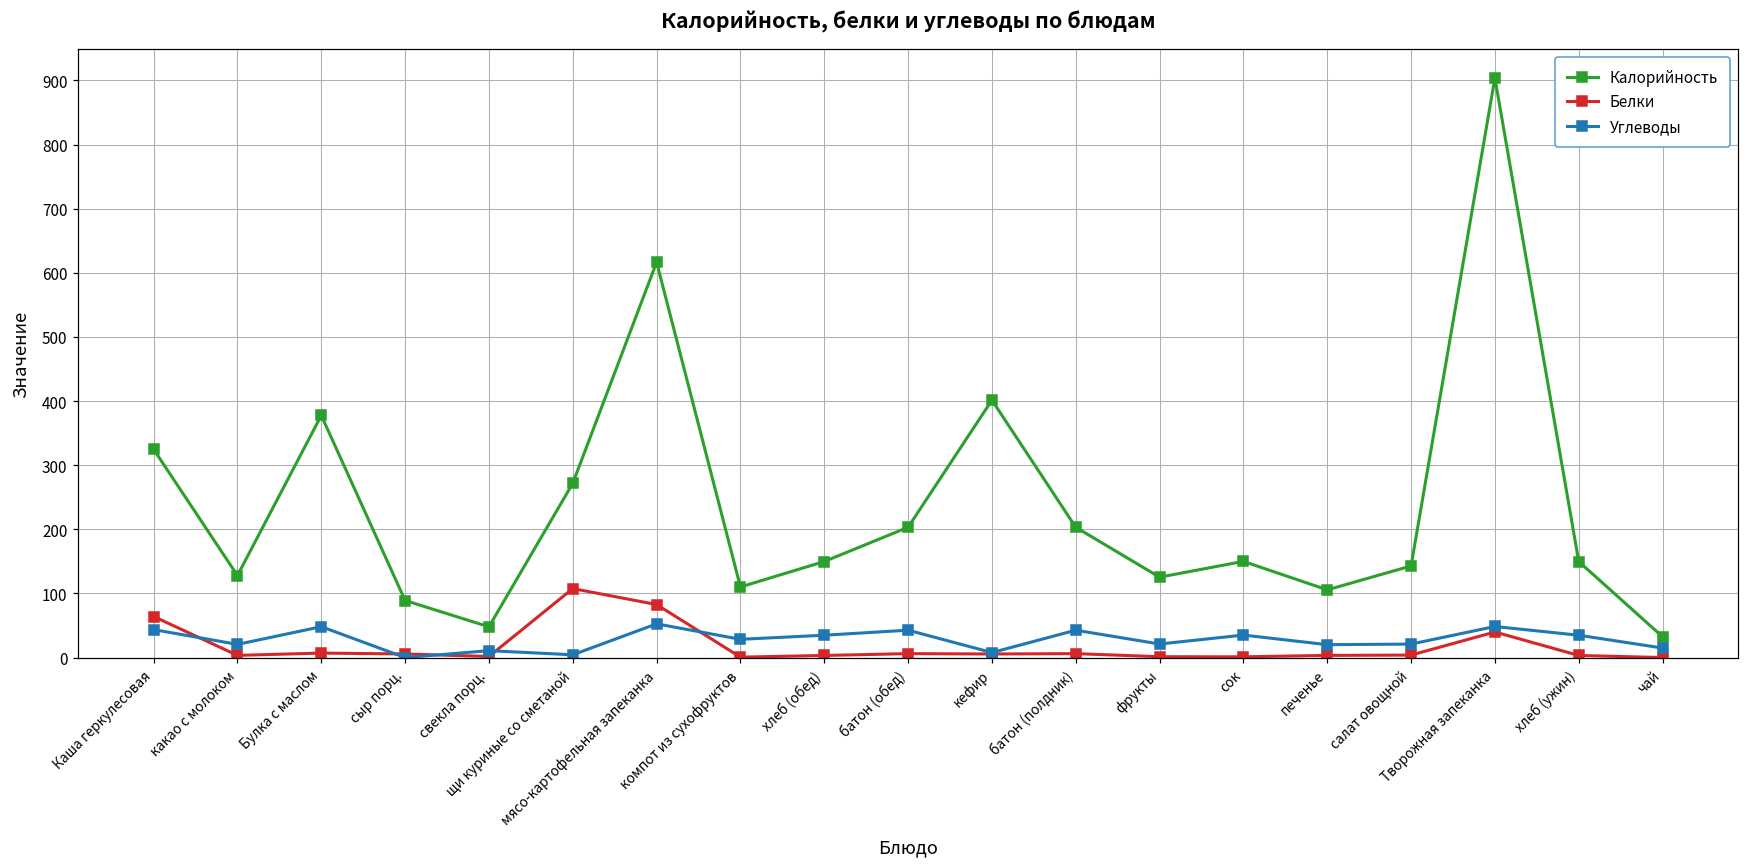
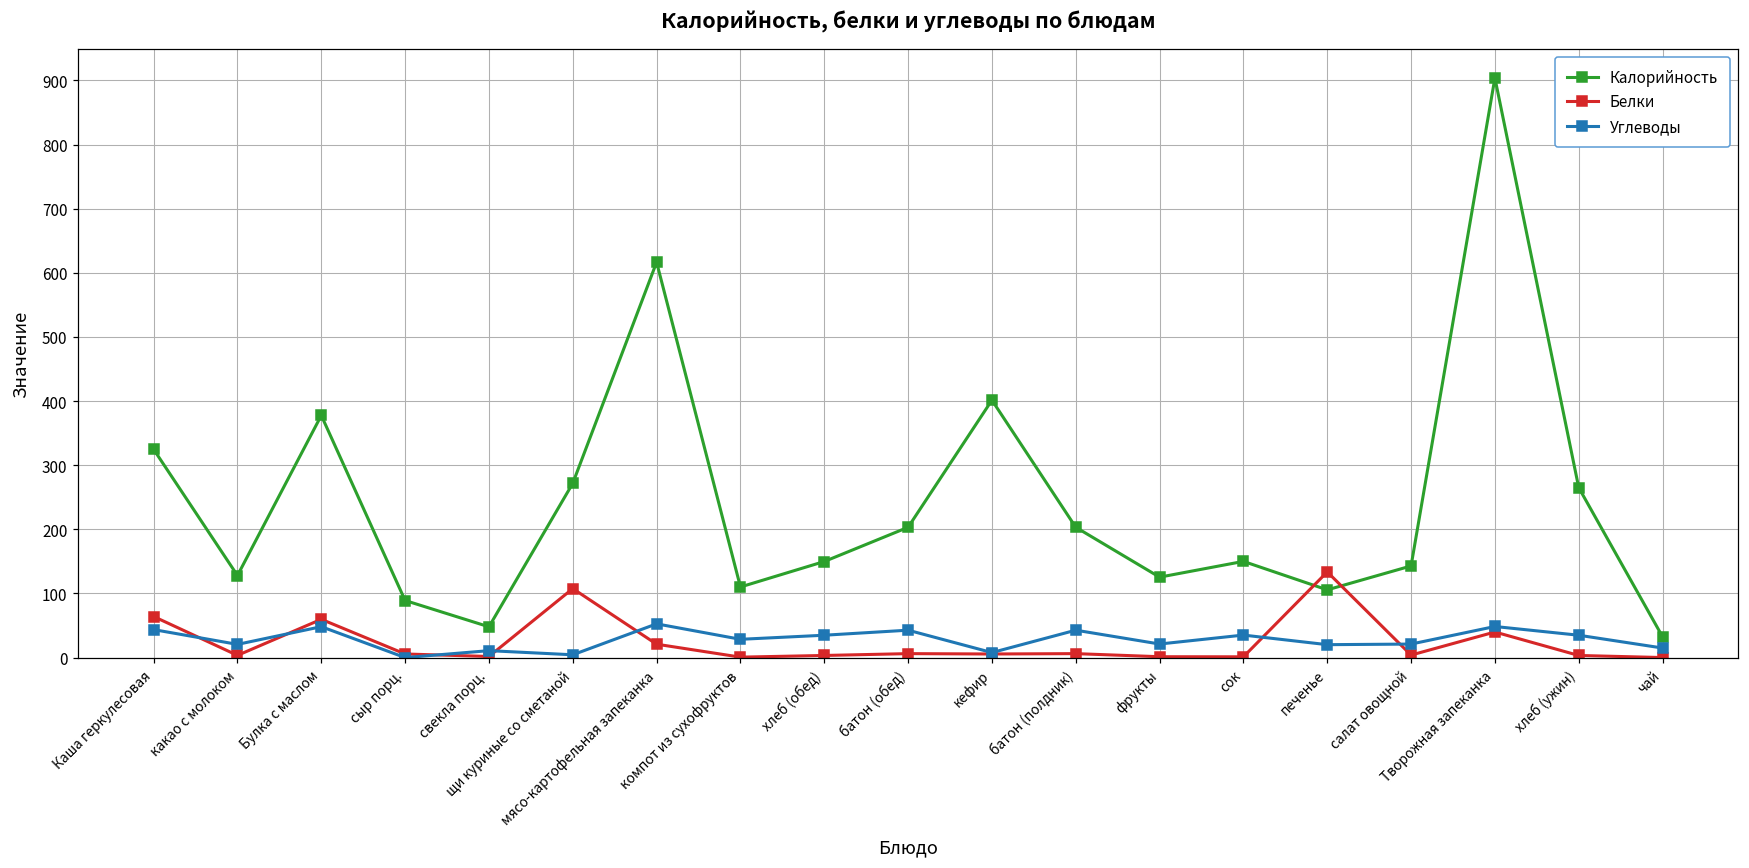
  {
    "Калорийность": {
      "Каша геркулесовая": 320,
      "какао с молоком": 130,
      "Булка с маслом": 380,
      "сыр порц.": 90,
      "свекла порц.": 50,
      "щи куриные со сметаной": 270,
      "мясо-картофельная запеканка": 620,
      "компот из сухофруктов": 110,
      "хлеб (обед)": 150,
      "батон (обед)": 200,
      "кефир": 400,
      "батон (полдник)": 200,
      "фрукты": 130,
      "сок": 150,
      "печенье": 110,
      "салат овощной": 140,
      "Творожная запеканка": 900,
-     "хлеб (ужин)": 150,
+     "хлеб (ужин)": 270,
      "чай": 30
    },
    "Белки": {
      "Каша геркулесовая": 60,
      "какао с молоком": 0,
-     "Булка с маслом": 10,
+     "Булка с маслом": 60,
      "сыр порц.": 10,
      "свекла порц.": 0,
      "щи куриные со сметаной": 110,
-     "мясо-картофельная запеканка": 80,
+     "мясо-картофельная запеканка": 20,
      "компот из сухофруктов": 0,
      "хлеб (обед)": 0,
      "батон (обед)": 10,
      "батон (полдник)": 10,
      "фрукты": 0,
      "сок": 0,
-     "печенье": 0,
+     "печенье": 130,
      "салат овощной": 0,
      "Творожная запеканка": 40,
      "хлеб (ужин)": 0,
      "чай": 0
    },
    "Углеводы": {
      "Каша геркулесовая": 40,
      "какао с молоком": 20,
      "Булка с маслом": 50,
      "сыр порц.": 0,
      "свекла порц.": 10,
      "щи куриные со сметаной": 0,
      "мясо-картофельная запеканка": 50,
      "компот из сухофруктов": 30,
      "хлеб (обед)": 30,
      "батон (обед)": 40,
      "батон (полдник)": 40,
      "фрукты": 20,
      "сок": 40,
      "печенье": 20,
      "салат овощной": 20,
      "Творожная запеканка": 50,
      "хлеб (ужин)": 30,
      "чай": 10
    }
  }
